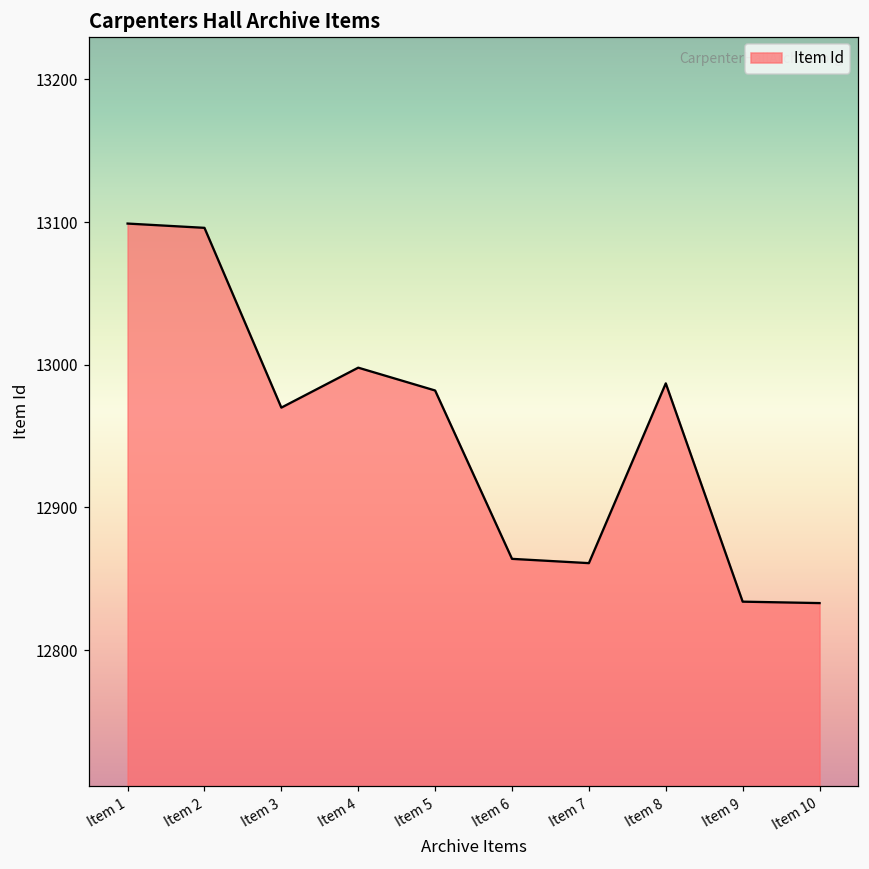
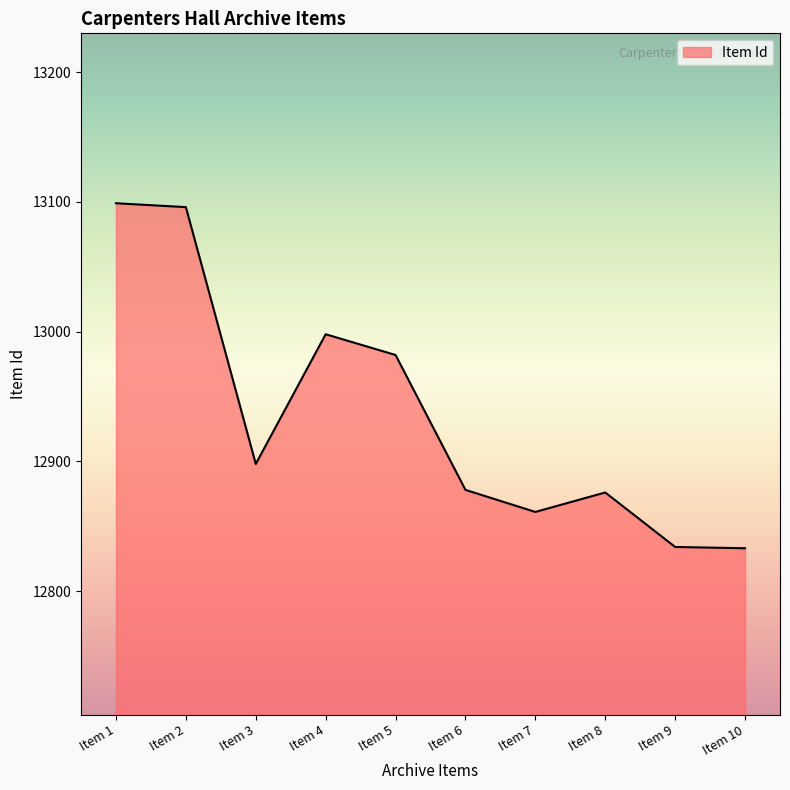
  {
    "Item 1": 13099,
    "Item 2": 13096,
-   "Item 3": 12970,
+   "Item 3": 12898,
    "Item 4": 12998,
    "Item 5": 12982,
-   "Item 6": 12864,
+   "Item 6": 12878,
    "Item 7": 12861,
-   "Item 8": 12987,
+   "Item 8": 12876,
    "Item 9": 12834,
    "Item 10": 12833
  }
